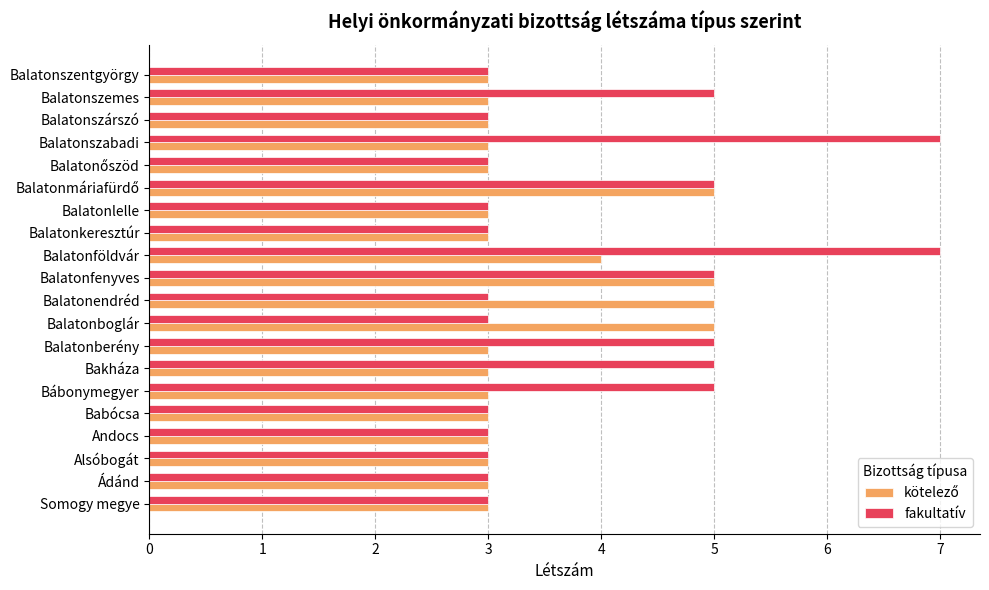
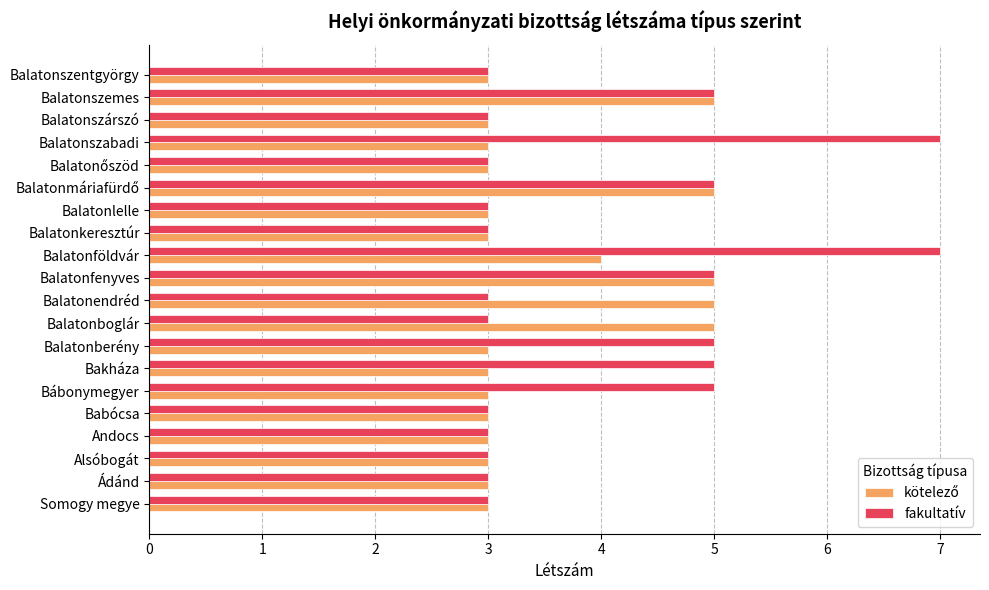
  {
    "kötelező": {
      "Balatonszentgyörgy": 3,
-     "Balatonszemes": 3,
+     "Balatonszemes": 5,
      "Balatonszárszó": 3,
      "Balatonszabadi": 3,
      "Balatonőszöd": 3,
      "Balatonmáriafürdő": 5,
      "Balatonlelle": 3,
      "Balatonkeresztúr": 3,
      "Balatonföldvár": 4,
      "Balatonfenyves": 5,
      "Balatonendréd": 5,
      "Balatonboglár": 5,
      "Balatonberény": 3,
      "Bakháza": 3,
      "Bábonymegyer": 3,
      "Babócsa": 3,
      "Andocs": 3,
      "Alsóbogát": 3,
      "Ádánd": 3,
      "Somogy megye": 3
    },
    "fakultatív": {
      "Balatonszentgyörgy": 3,
      "Balatonszemes": 5,
      "Balatonszárszó": 3,
      "Balatonszabadi": 7,
      "Balatonőszöd": 3,
      "Balatonmáriafürdő": 5,
      "Balatonlelle": 3,
      "Balatonkeresztúr": 3,
      "Balatonföldvár": 7,
      "Balatonfenyves": 5,
      "Balatonendréd": 3,
      "Balatonboglár": 3,
      "Balatonberény": 5,
      "Bakháza": 5,
      "Bábonymegyer": 5,
      "Babócsa": 3,
      "Andocs": 3,
      "Alsóbogát": 3,
      "Ádánd": 3,
      "Somogy megye": 3
    }
  }
